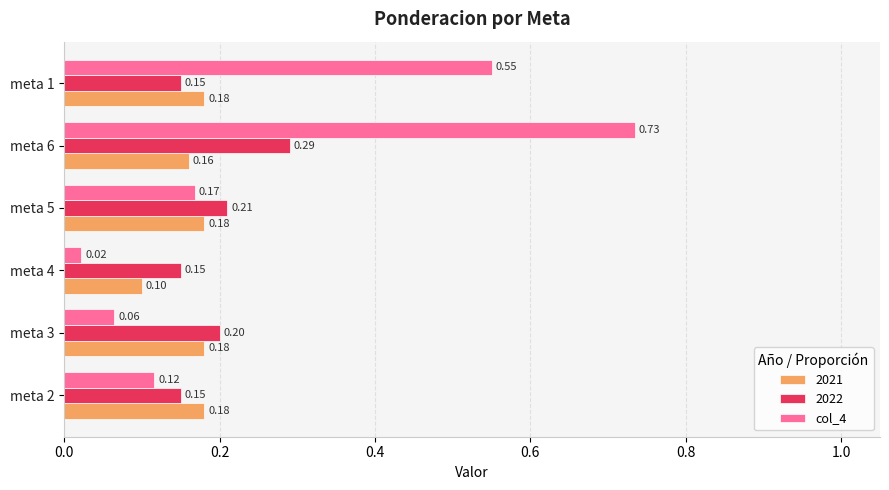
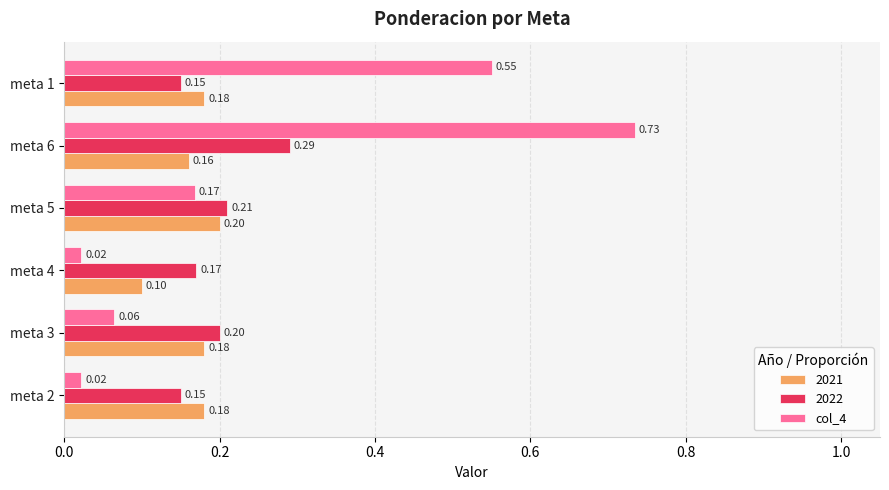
  {
    "2021": {
      "meta 1": 0.18,
      "meta 6": 0.16,
-     "meta 5": 0.18,
+     "meta 5": 0.20,
      "meta 4": 0.10,
      "meta 3": 0.18,
      "meta 2": 0.18
    },
    "2022": {
      "meta 1": 0.15,
      "meta 6": 0.29,
      "meta 5": 0.21,
-     "meta 4": 0.15,
+     "meta 4": 0.17,
      "meta 3": 0.20,
      "meta 2": 0.15
    },
    "col_4": {
      "meta 1": 0.55,
      "meta 6": 0.73,
      "meta 5": 0.17,
      "meta 4": 0.02,
      "meta 3": 0.06,
-     "meta 2": 0.12
+     "meta 2": 0.02
    }
  }
